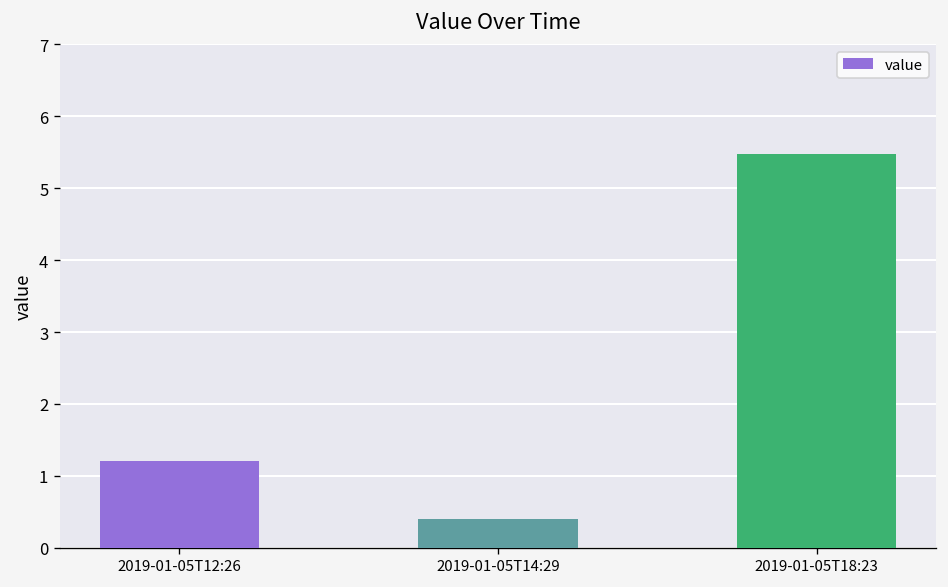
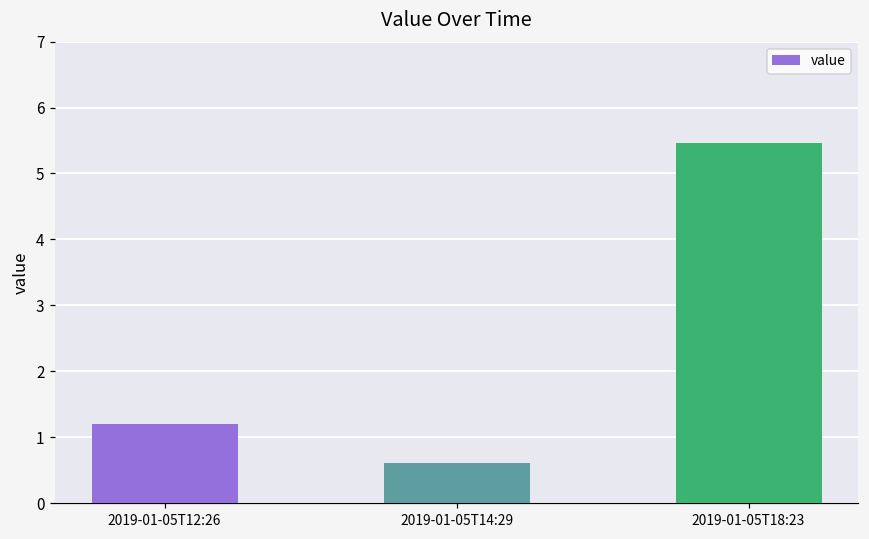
  {
    "2019-01-05T12:26": 1.2,
-   "2019-01-05T14:29": 0.4,
+   "2019-01-05T14:29": 0.6,
    "2019-01-05T18:23": 5.5
  }
